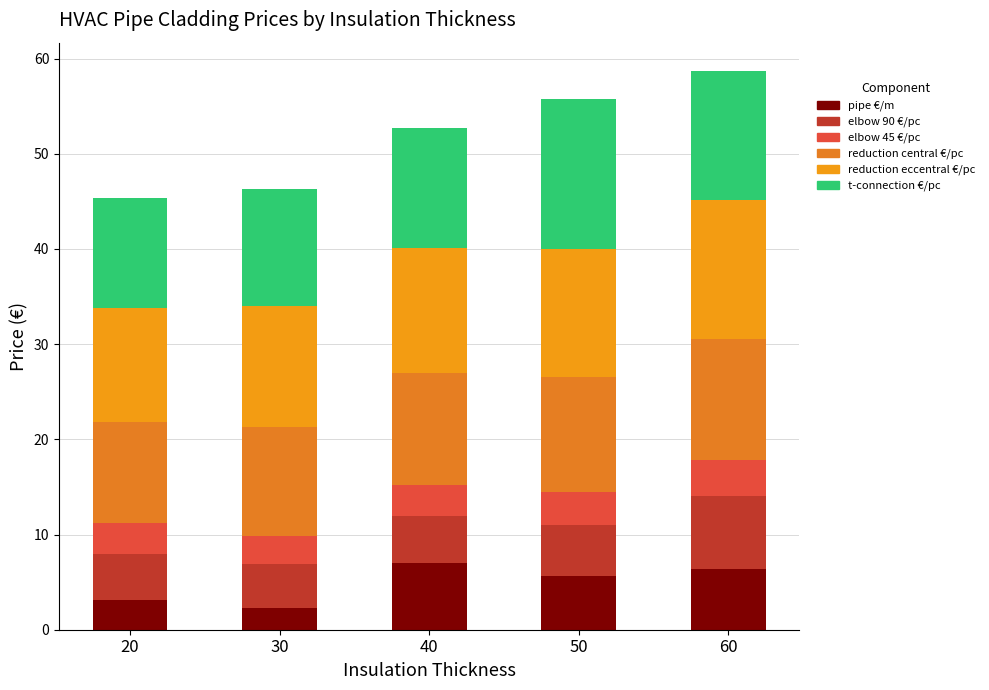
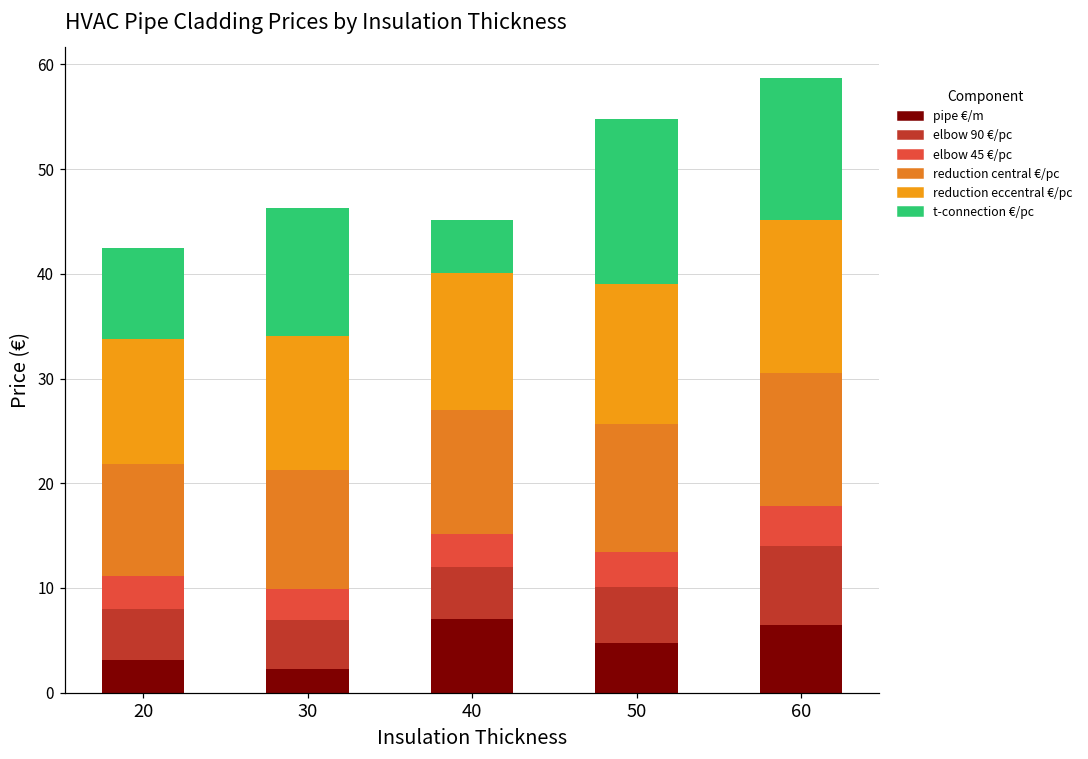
  {
    "pipe €/m": {
      "20": 3,
      "30": 2,
      "40": 7,
-     "50": 6,
+     "50": 5,
      "60": 6
    },
    "t-connection €/pc": {
-     "20": 12,
+     "20": 9,
      "30": 12,
-     "40": 13,
+     "40": 5,
      "50": 16,
      "60": 14
    }
  }
